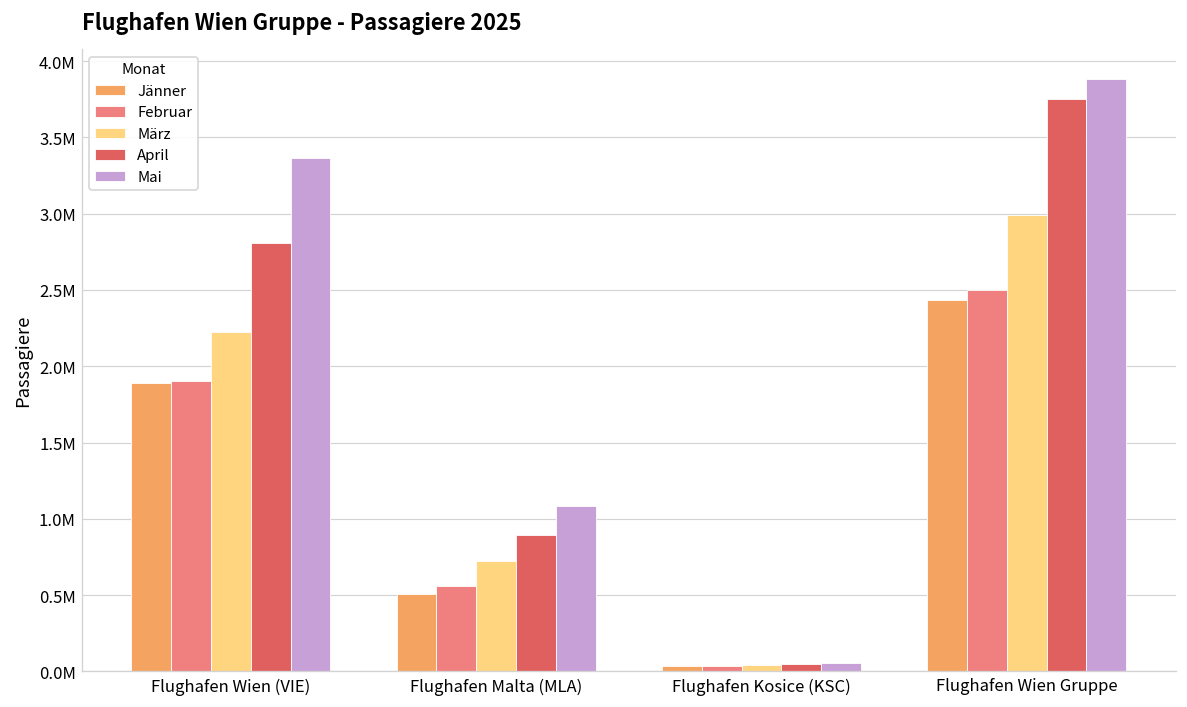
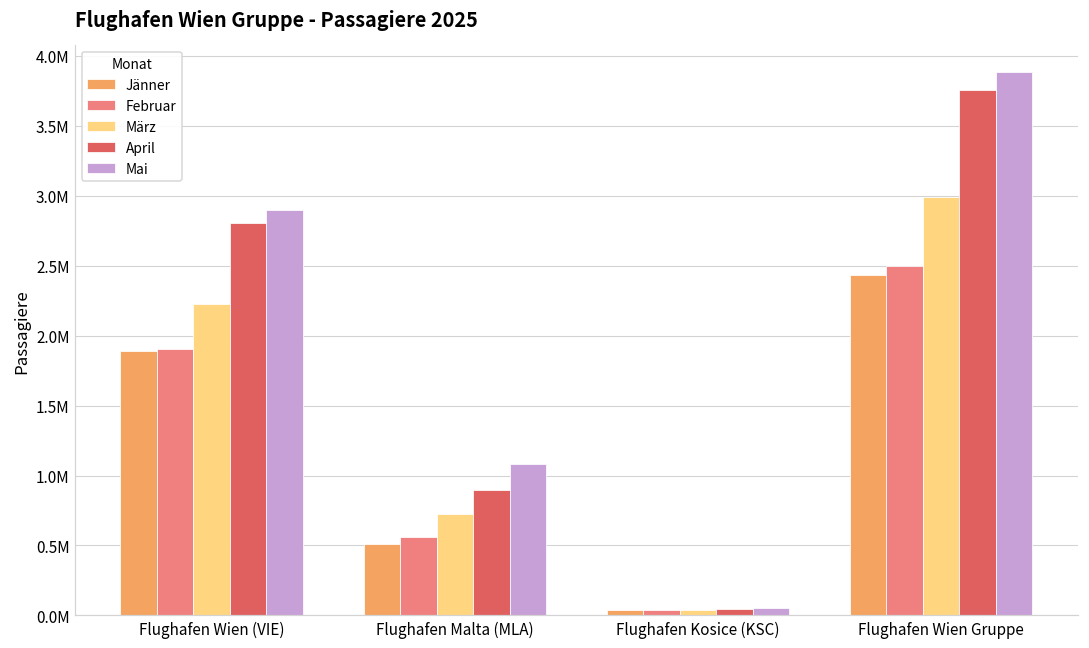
  {
    "Mai": {
-     "Flughafen Wien (VIE)": 3360000,
+     "Flughafen Wien (VIE)": 2900000,
      "Flughafen Malta (MLA)": 1080000,
      "Flughafen Kosice (KSC)": 60000,
      "Flughafen Wien Gruppe": 3880000
    }
  }
